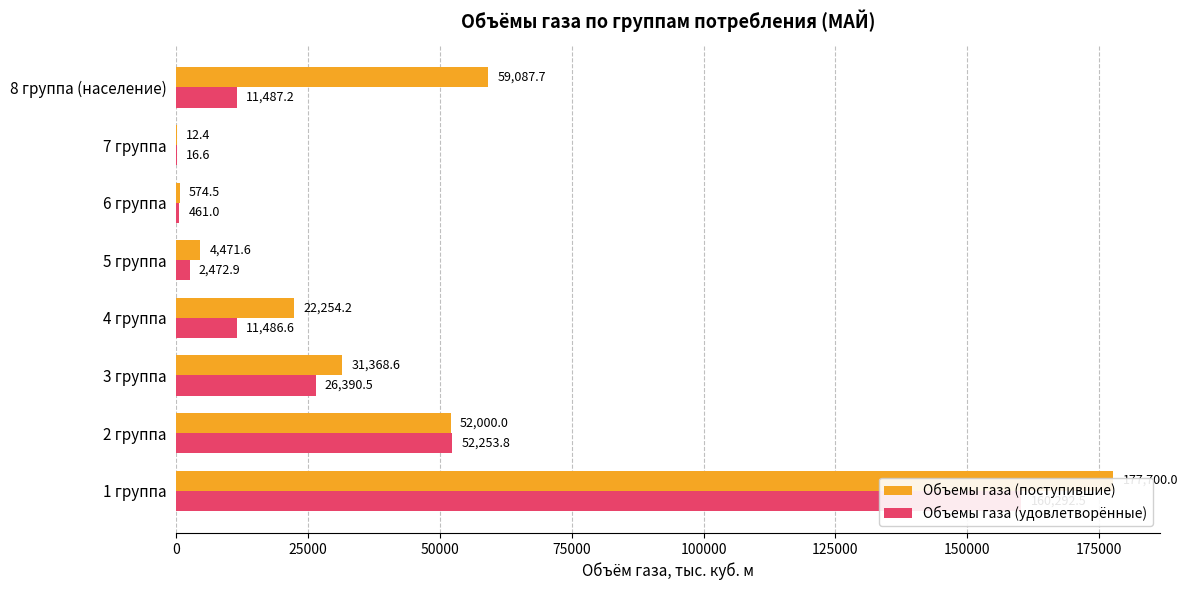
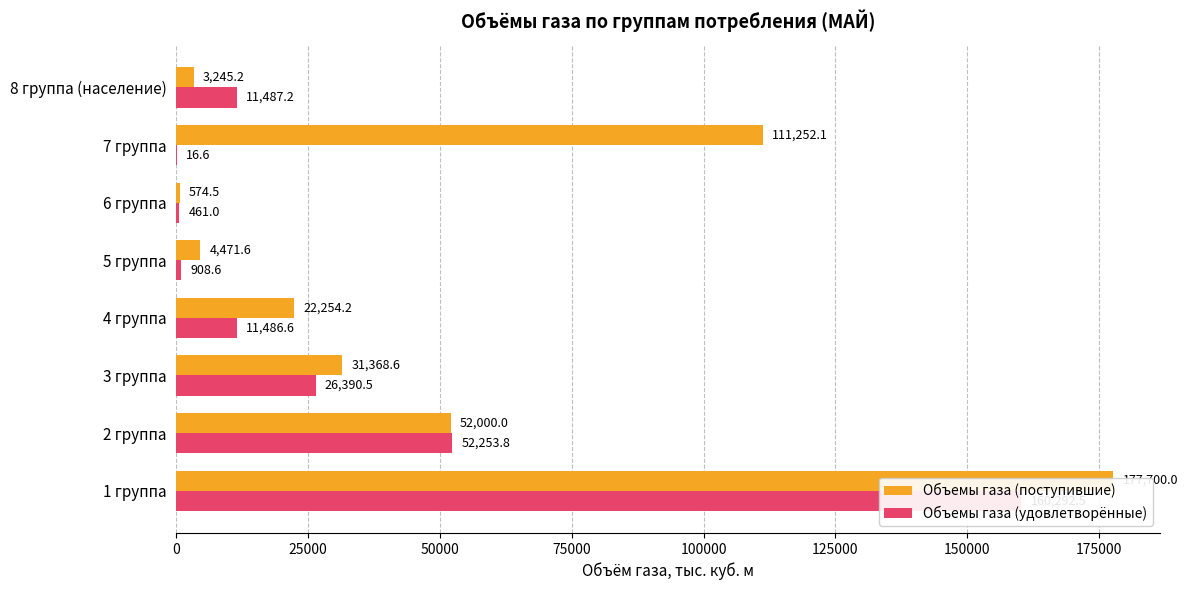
  {
    "Объемы газа (поступившие)": {
-     "8 группа (население)": "59,087.7",
-     "7 группа": "12.4",
+     "8 группа (население)": "3,245.2",
+     "7 группа": "111,252.1",
      "6 группа": "574.5",
      "5 группа": "4,471.6",
      "4 группа": "22,254.2",
      "3 группа": "31,368.6",
      "2 группа": "52,000.0"
    },
    "Объемы газа (удовлетворённые)": {
      "8 группа (население)": "11,487.2",
      "7 группа": "16.6",
      "6 группа": "461.0",
-     "5 группа": "2,472.9",
+     "5 группа": "908.6",
      "4 группа": "11,486.6",
      "3 группа": "26,390.5",
      "2 группа": "52,253.8"
    }
  }
